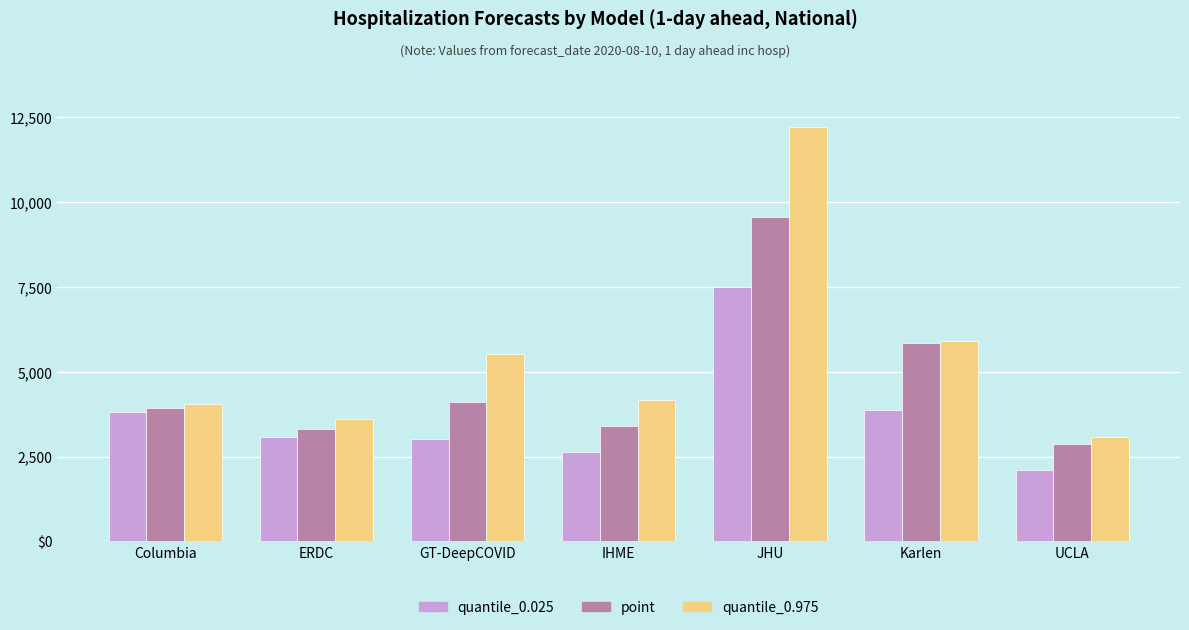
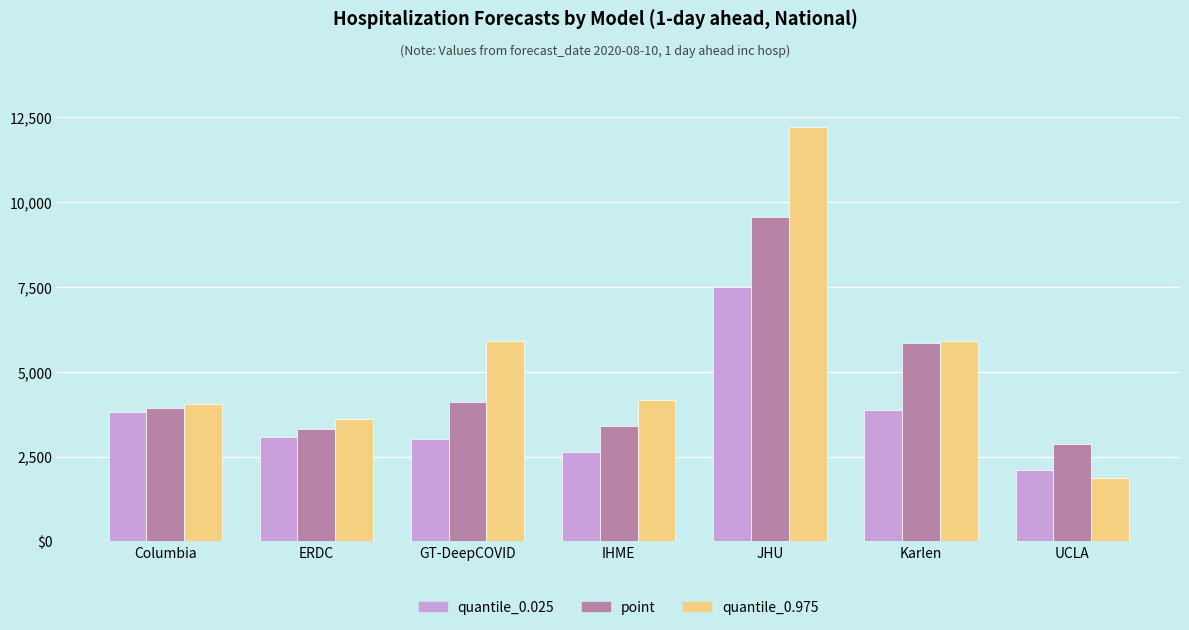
  {
    "quantile_0.025": {
      "Columbia": "3,800",
      "ERDC": "3,100",
      "GT-DeepCOVID": "3,000",
      "IHME": "2,600",
      "JHU": "7,500",
      "Karlen": "3,900",
      "UCLA": "2,100"
    },
    "point": {
      "Columbia": "3,900",
      "ERDC": "3,300",
      "GT-DeepCOVID": "4,100",
      "IHME": "3,400",
      "JHU": "9,600",
      "Karlen": "5,800",
      "UCLA": "2,900"
    },
    "quantile_0.975": {
      "Columbia": "4,000",
      "ERDC": "3,600",
-     "GT-DeepCOVID": "5,500",
+     "GT-DeepCOVID": "5,900",
      "IHME": "4,200",
      "JHU": "12,200",
      "Karlen": "5,900",
-     "UCLA": "3,100"
+     "UCLA": "1,900"
    }
  }
